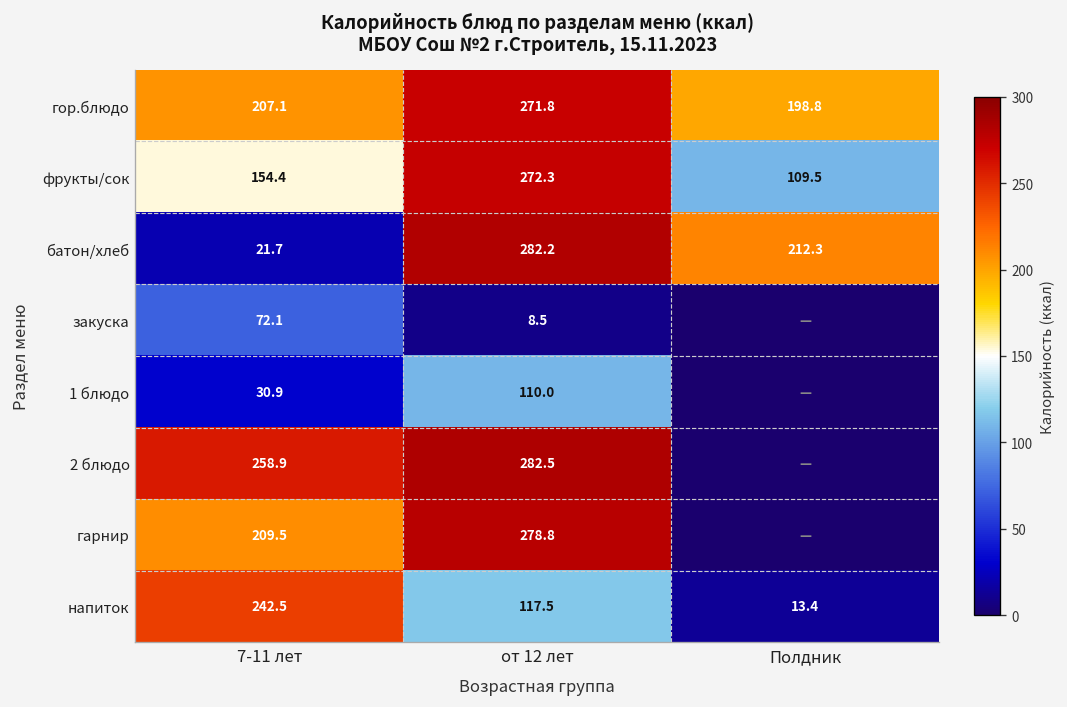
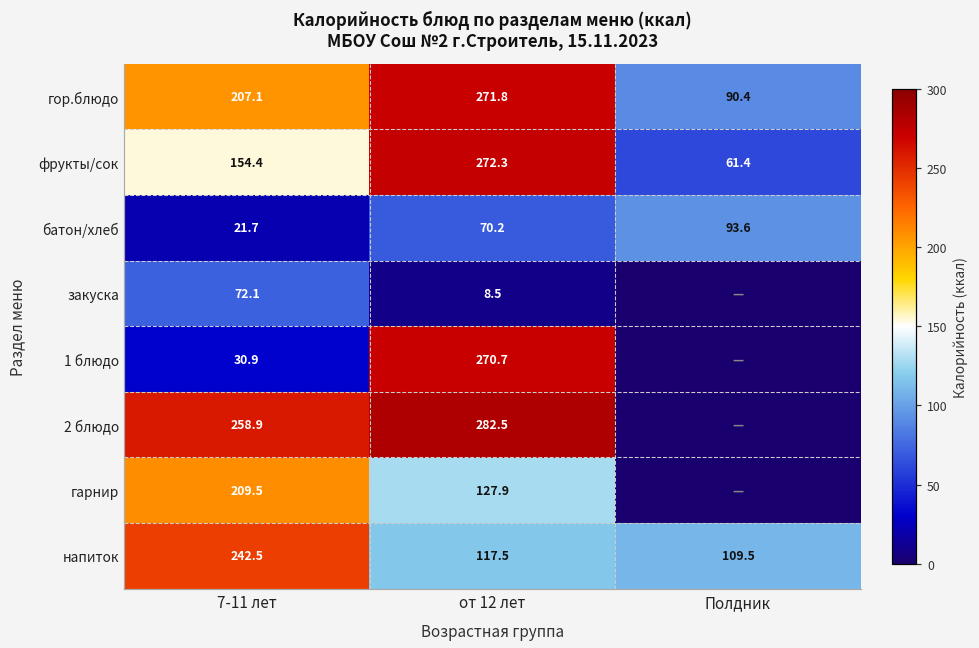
  {
    "гор.блюдо": {
      "7-11 лет": 207.1,
      "от 12 лет": 271.8,
-     "Полдник": 198.8
+     "Полдник": 90.4
    },
    "фрукты/сок": {
      "7-11 лет": 154.4,
      "от 12 лет": 272.3,
-     "Полдник": 109.5
+     "Полдник": 61.4
    },
    "батон/хлеб": {
      "7-11 лет": 21.7,
-     "от 12 лет": 282.2,
-     "Полдник": 212.3
+     "от 12 лет": 70.2,
+     "Полдник": 93.6
    },
    "закуска": {
      "7-11 лет": 72.1,
      "от 12 лет": 8.5
    },
    "1 блюдо": {
      "7-11 лет": 30.9,
-     "от 12 лет": 110.0
+     "от 12 лет": 270.7
    },
    "2 блюдо": {
      "7-11 лет": 258.9,
      "от 12 лет": 282.5
    },
    "гарнир": {
      "7-11 лет": 209.5,
-     "от 12 лет": 278.8
+     "от 12 лет": 127.9
    },
    "напиток": {
      "7-11 лет": 242.5,
      "от 12 лет": 117.5,
-     "Полдник": 13.4
+     "Полдник": 109.5
    }
  }
